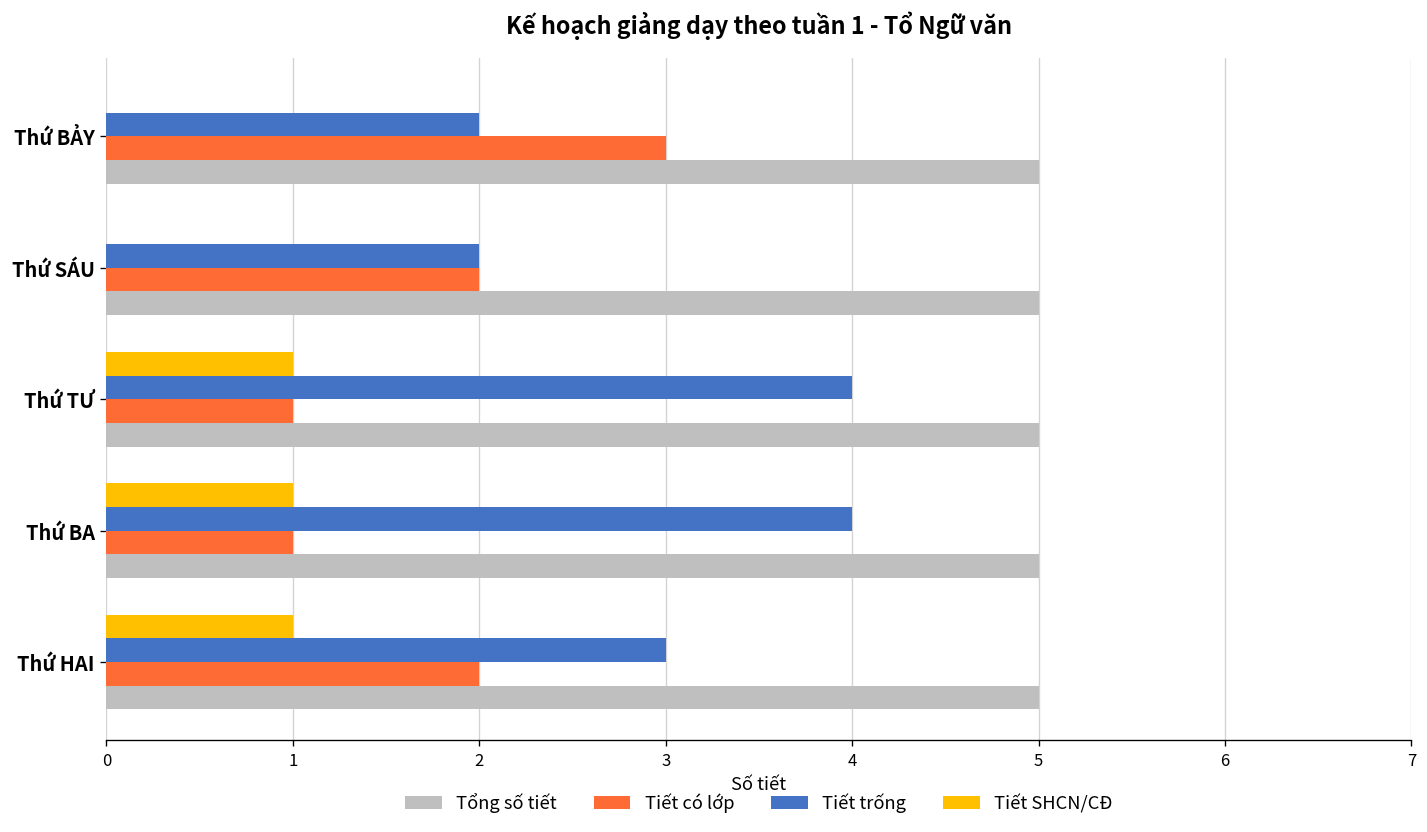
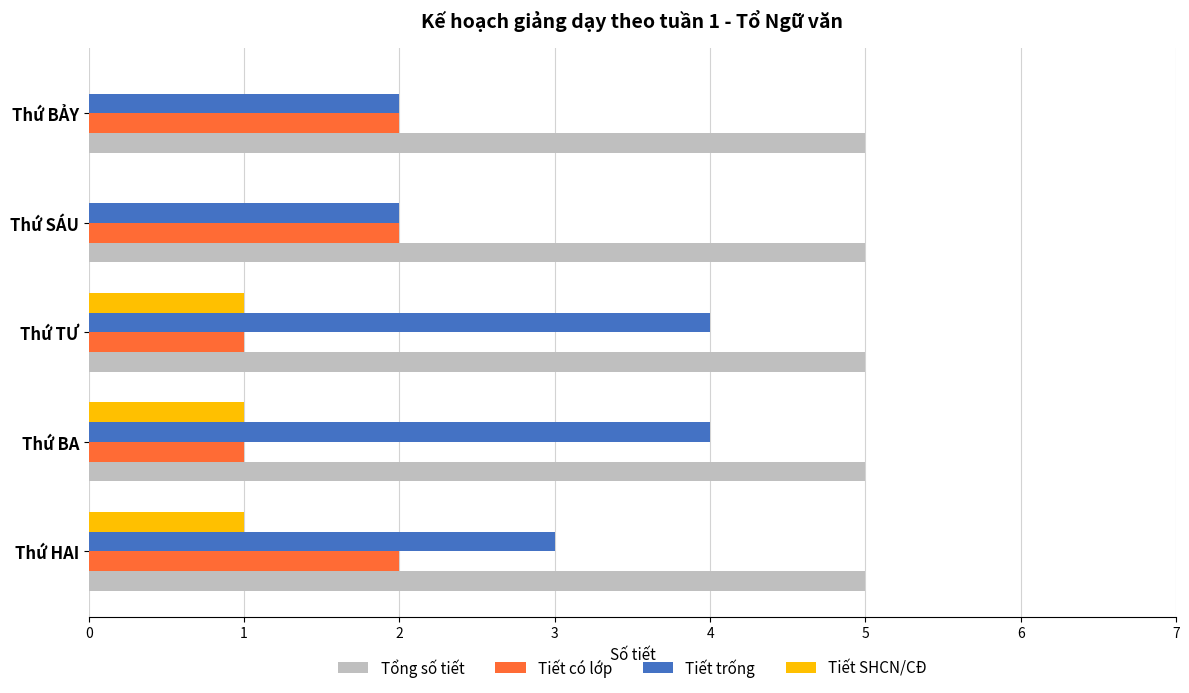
  {
    "Tổng số tiết": {
      "Thứ BẢY": 5,
      "Thứ SÁU": 5,
      "Thứ TƯ": 5,
      "Thứ BA": 5,
      "Thứ HAI": 5
    },
    "Tiết có lớp": {
-     "Thứ BẢY": 3,
+     "Thứ BẢY": 2,
      "Thứ SÁU": 2,
      "Thứ TƯ": 1,
      "Thứ BA": 1,
      "Thứ HAI": 2
    },
    "Tiết trống": {
      "Thứ BẢY": 2,
      "Thứ SÁU": 2,
      "Thứ TƯ": 4,
      "Thứ BA": 4,
      "Thứ HAI": 3
    },
    "Tiết SHCN/CĐ": {
      "Thứ BẢY": 0,
      "Thứ SÁU": 0,
      "Thứ TƯ": 1,
      "Thứ BA": 1,
      "Thứ HAI": 1
    }
  }
